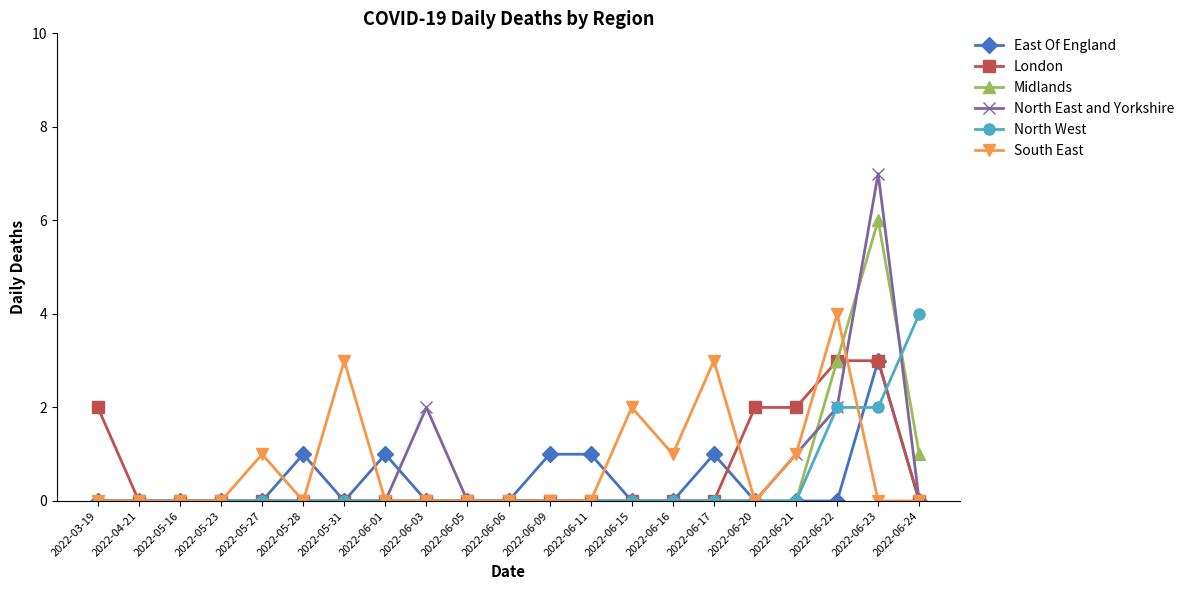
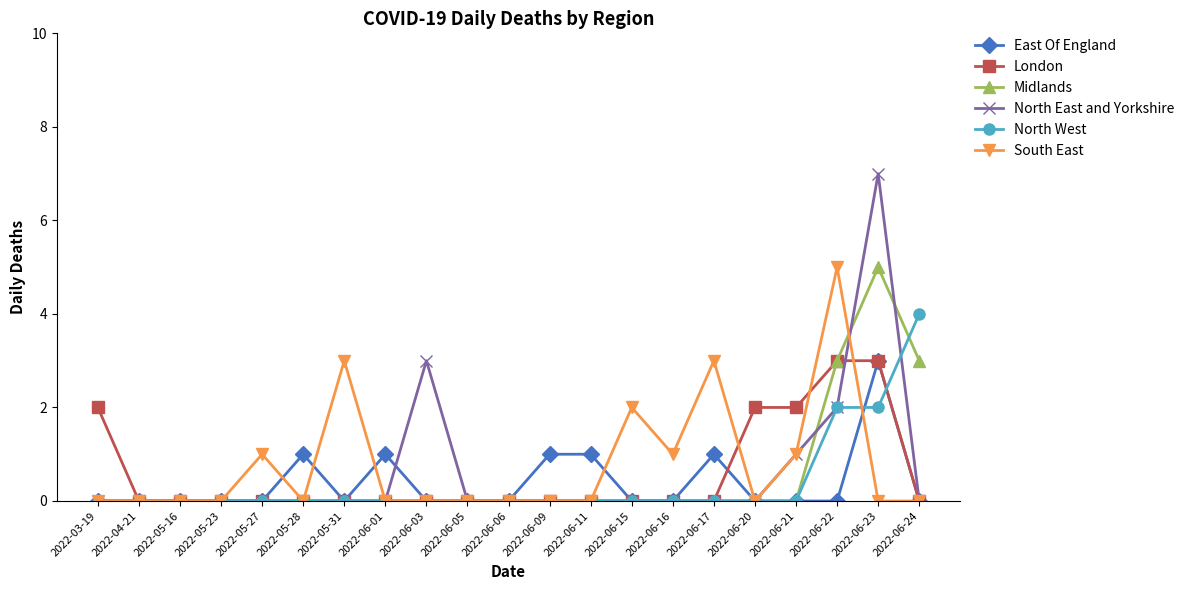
  {
    "London": {
      "2022-03-19": 2,
      "2022-06-20": 2,
      "2022-06-21": 2
    },
    "Midlands": {
-     "2022-06-23": 6,
-     "2022-06-24": 1
+     "2022-06-23": 5,
+     "2022-06-24": 3
    },
    "North East and Yorkshire": {
-     "2022-06-03": 2,
+     "2022-06-03": 3,
      "2022-06-23": 7
    },
    "South East": {
      "2022-05-27": 1,
      "2022-05-31": 3,
      "2022-06-15": 2,
      "2022-06-16": 1,
      "2022-06-17": 3,
-     "2022-06-22": 4,
+     "2022-06-22": 5,
      "2022-06-23": 0
    }
  }
